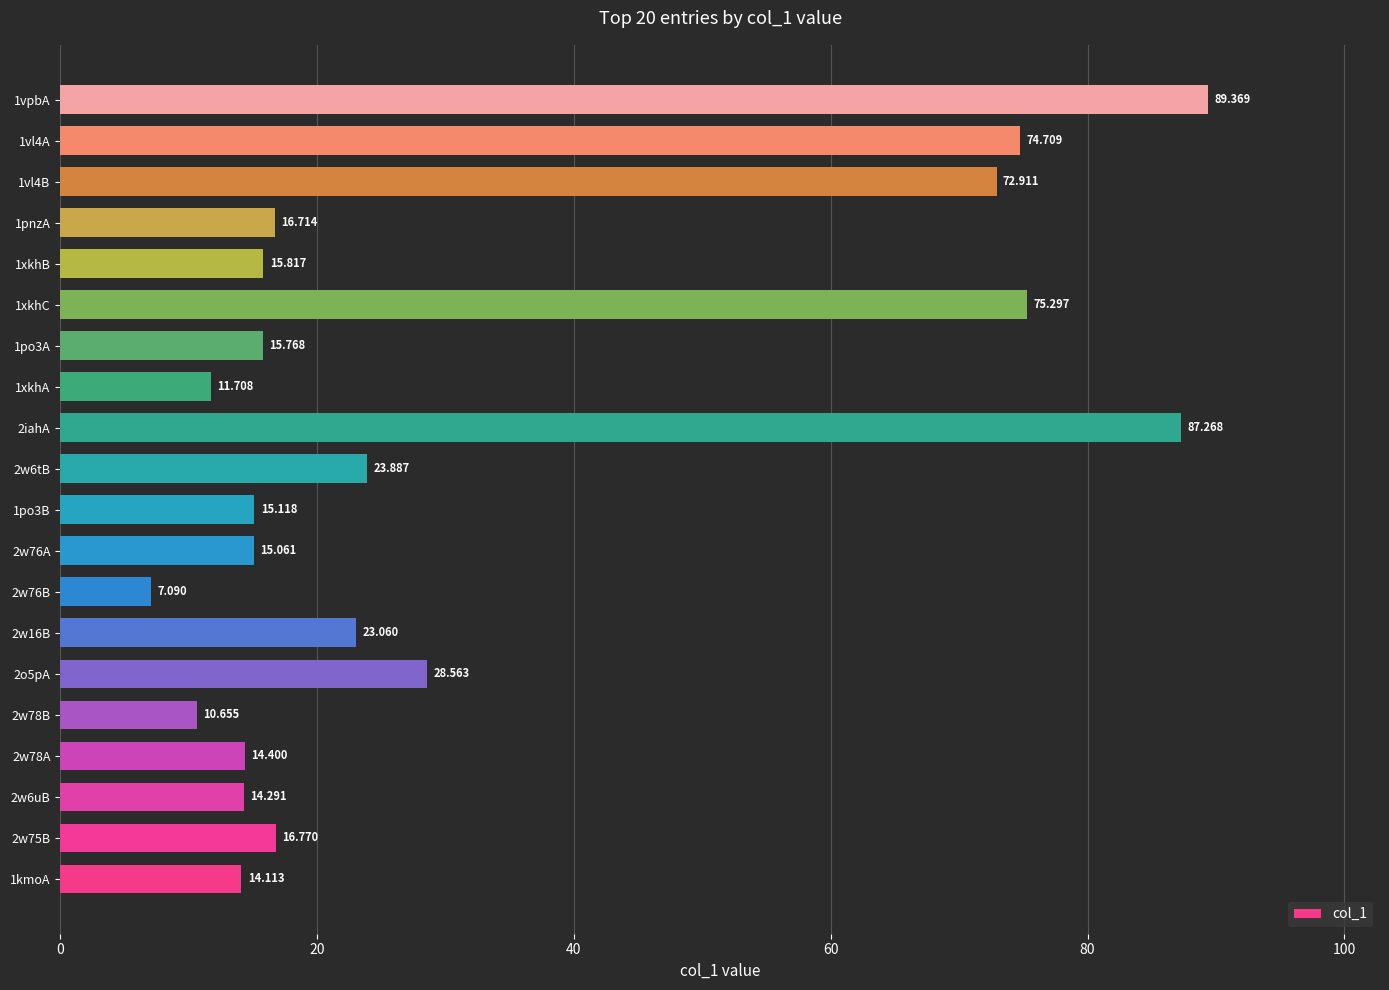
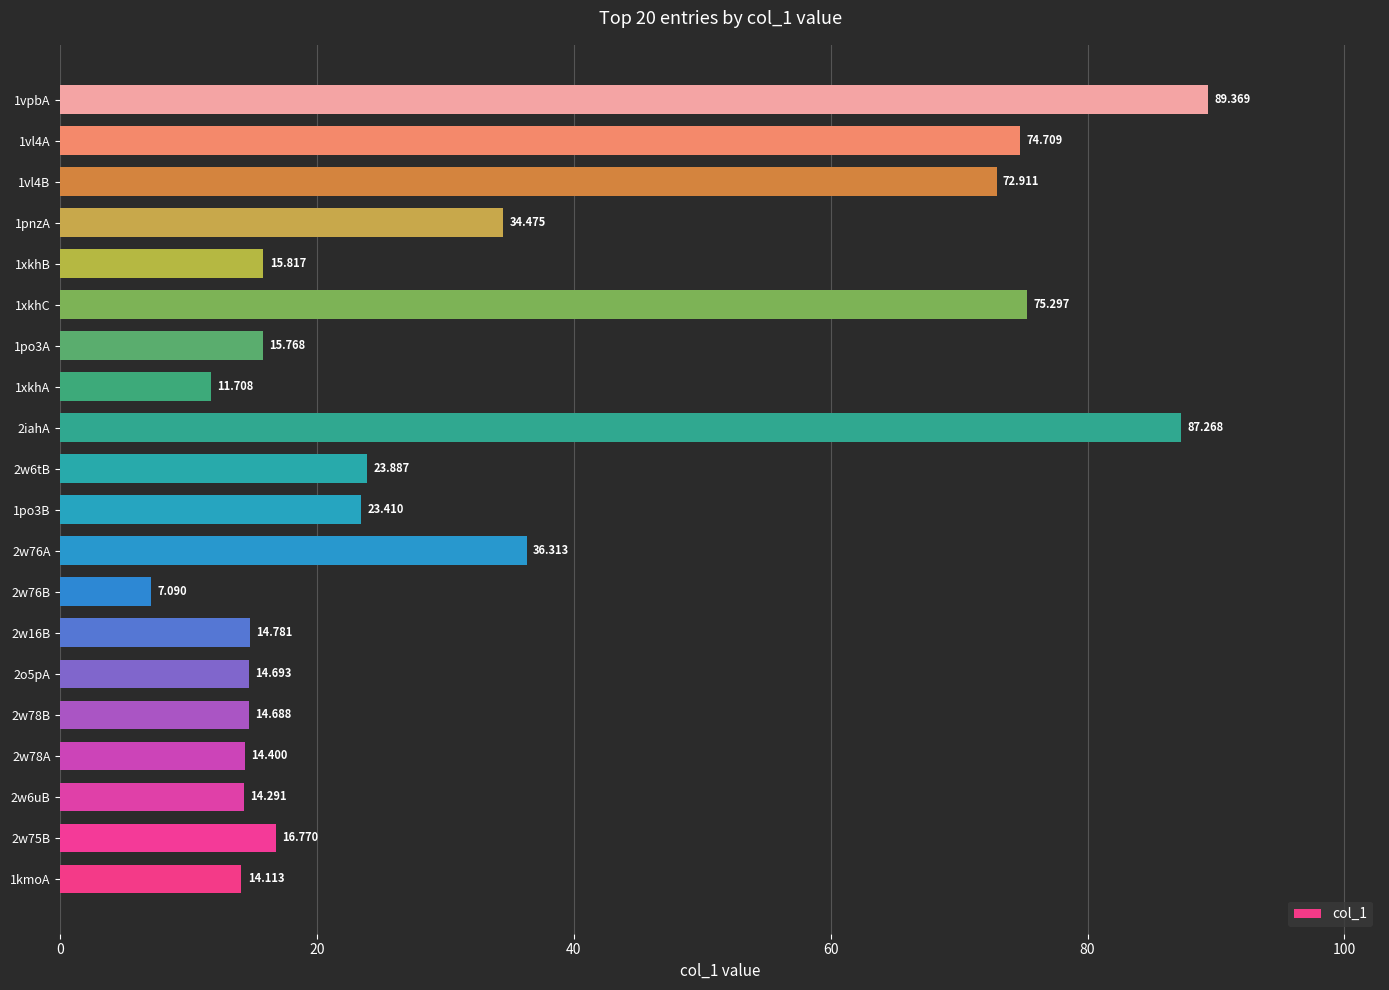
  {
    "1vpbA": 89.369,
    "1vl4A": 74.709,
    "1vl4B": 72.911,
-   "1pnzA": 16.714,
+   "1pnzA": 34.475,
    "1xkhB": 15.817,
    "1xkhC": 75.297,
    "1po3A": 15.768,
    "1xkhA": 11.708,
    "2iahA": 87.268,
    "2w6tB": 23.887,
-   "1po3B": 15.118,
-   "2w76A": 15.061,
+   "1po3B": 23.410,
+   "2w76A": 36.313,
    "2w76B": 7.090,
-   "2w16B": 23.060,
-   "2o5pA": 28.563,
-   "2w78B": 10.655,
+   "2w16B": 14.781,
+   "2o5pA": 14.693,
+   "2w78B": 14.688,
    "2w78A": 14.400,
    "2w6uB": 14.291,
    "2w75B": 16.770,
    "1kmoA": 14.113
  }
